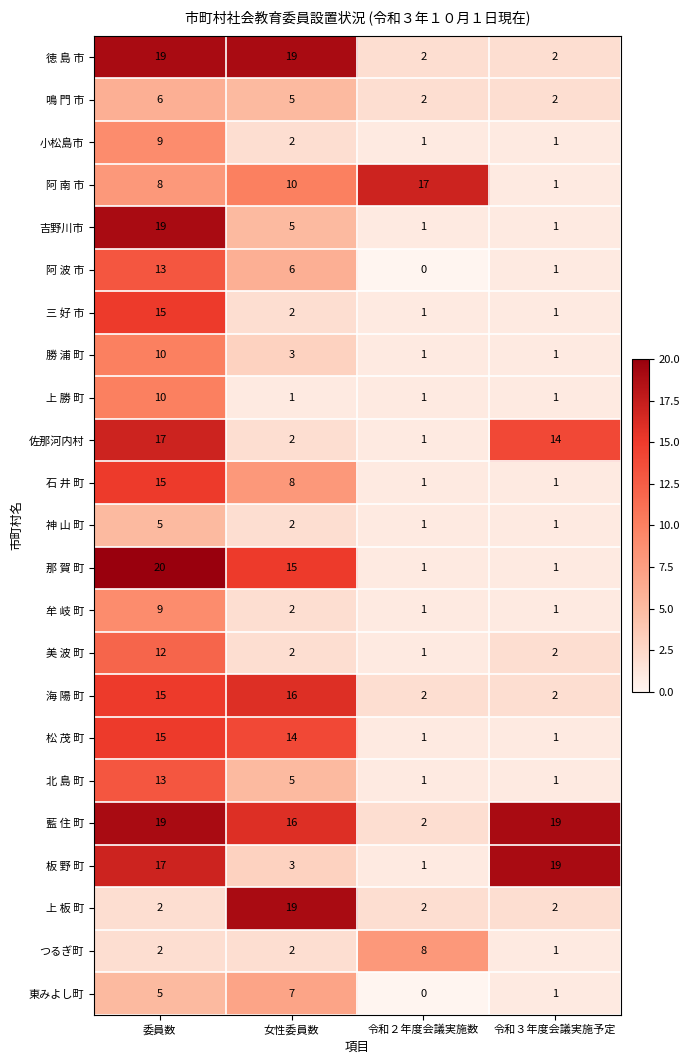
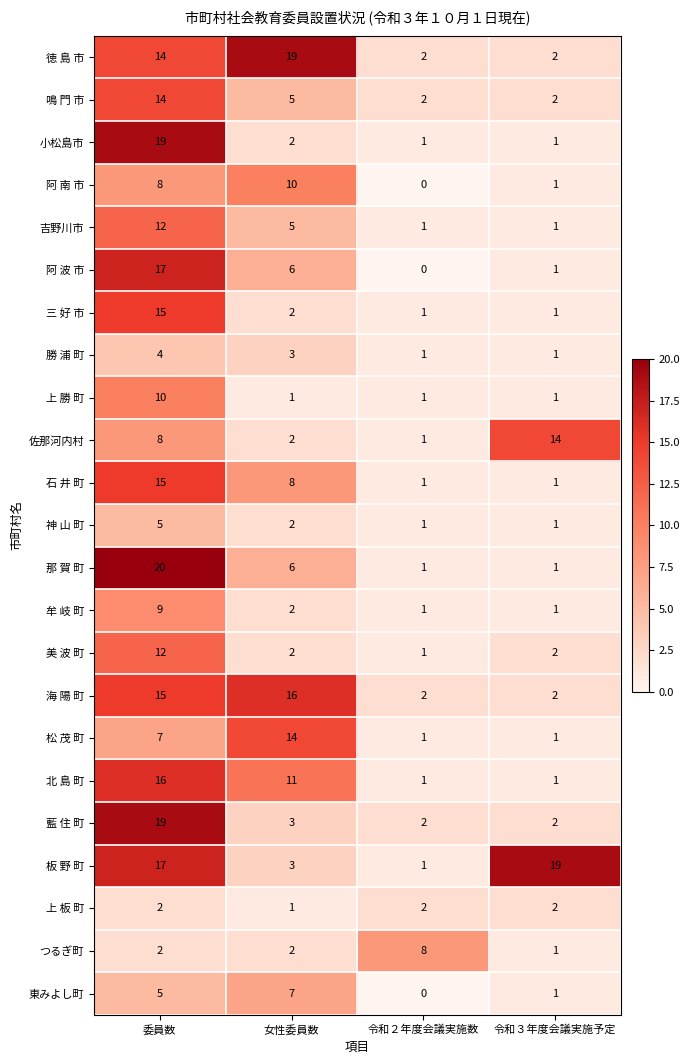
  {
    "徳 島 市": {
-     "委員数": 19,
+     "委員数": 14,
      "女性委員数": 19,
      "令和２年度会議実施数": 2,
      "令和３年度会議実施予定": 2
    },
    "鳴 門 市": {
-     "委員数": 6,
+     "委員数": 14,
      "女性委員数": 5,
      "令和２年度会議実施数": 2,
      "令和３年度会議実施予定": 2
    },
    "小松島市": {
-     "委員数": 9,
+     "委員数": 19,
      "女性委員数": 2,
      "令和２年度会議実施数": 1,
      "令和３年度会議実施予定": 1
    },
    "阿 南 市": {
      "委員数": 8,
      "女性委員数": 10,
-     "令和２年度会議実施数": 17,
+     "令和２年度会議実施数": 0,
      "令和３年度会議実施予定": 1
    },
    "吉野川市": {
-     "委員数": 19,
+     "委員数": 12,
      "女性委員数": 5,
      "令和２年度会議実施数": 1,
      "令和３年度会議実施予定": 1
    },
    "阿 波 市": {
-     "委員数": 13,
+     "委員数": 17,
      "女性委員数": 6,
      "令和２年度会議実施数": 0,
      "令和３年度会議実施予定": 1
    },
    "三 好 市": {
      "委員数": 15,
      "女性委員数": 2,
      "令和２年度会議実施数": 1,
      "令和３年度会議実施予定": 1
    },
    "勝 浦 町": {
-     "委員数": 10,
+     "委員数": 4,
      "女性委員数": 3,
      "令和２年度会議実施数": 1,
      "令和３年度会議実施予定": 1
    },
    "上 勝 町": {
      "委員数": 10,
      "女性委員数": 1,
      "令和２年度会議実施数": 1,
      "令和３年度会議実施予定": 1
    },
    "佐那河内村": {
-     "委員数": 17,
+     "委員数": 8,
      "女性委員数": 2,
      "令和２年度会議実施数": 1,
      "令和３年度会議実施予定": 14
    },
    "石 井 町": {
      "委員数": 15,
      "女性委員数": 8,
      "令和２年度会議実施数": 1,
      "令和３年度会議実施予定": 1
    },
    "神 山 町": {
      "委員数": 5,
      "女性委員数": 2,
      "令和２年度会議実施数": 1,
      "令和３年度会議実施予定": 1
    },
    "那 賀 町": {
      "委員数": 20,
-     "女性委員数": 15,
+     "女性委員数": 6,
      "令和２年度会議実施数": 1,
      "令和３年度会議実施予定": 1
    },
    "牟 岐 町": {
      "委員数": 9,
      "女性委員数": 2,
      "令和２年度会議実施数": 1,
      "令和３年度会議実施予定": 1
    },
    "美 波 町": {
      "委員数": 12,
      "女性委員数": 2,
      "令和２年度会議実施数": 1,
      "令和３年度会議実施予定": 2
    },
    "海 陽 町": {
      "委員数": 15,
      "女性委員数": 16,
      "令和２年度会議実施数": 2,
      "令和３年度会議実施予定": 2
    },
    "松 茂 町": {
-     "委員数": 15,
+     "委員数": 7,
      "女性委員数": 14,
      "令和２年度会議実施数": 1,
      "令和３年度会議実施予定": 1
    },
    "北 島 町": {
-     "委員数": 13,
-     "女性委員数": 5,
+     "委員数": 16,
+     "女性委員数": 11,
      "令和２年度会議実施数": 1,
      "令和３年度会議実施予定": 1
    },
    "藍 住 町": {
      "委員数": 19,
-     "女性委員数": 16,
+     "女性委員数": 3,
      "令和２年度会議実施数": 2,
-     "令和３年度会議実施予定": 19
+     "令和３年度会議実施予定": 2
    },
    "板 野 町": {
      "委員数": 17,
      "女性委員数": 3,
      "令和２年度会議実施数": 1,
      "令和３年度会議実施予定": 19
    },
    "上 板 町": {
      "委員数": 2,
-     "女性委員数": 19,
+     "女性委員数": 1,
      "令和２年度会議実施数": 2,
      "令和３年度会議実施予定": 2
    },
    "つるぎ町": {
      "委員数": 2,
      "女性委員数": 2,
      "令和２年度会議実施数": 8,
      "令和３年度会議実施予定": 1
    },
    "東みよし町": {
      "委員数": 5,
      "女性委員数": 7,
      "令和２年度会議実施数": 0,
      "令和３年度会議実施予定": 1
    }
  }
